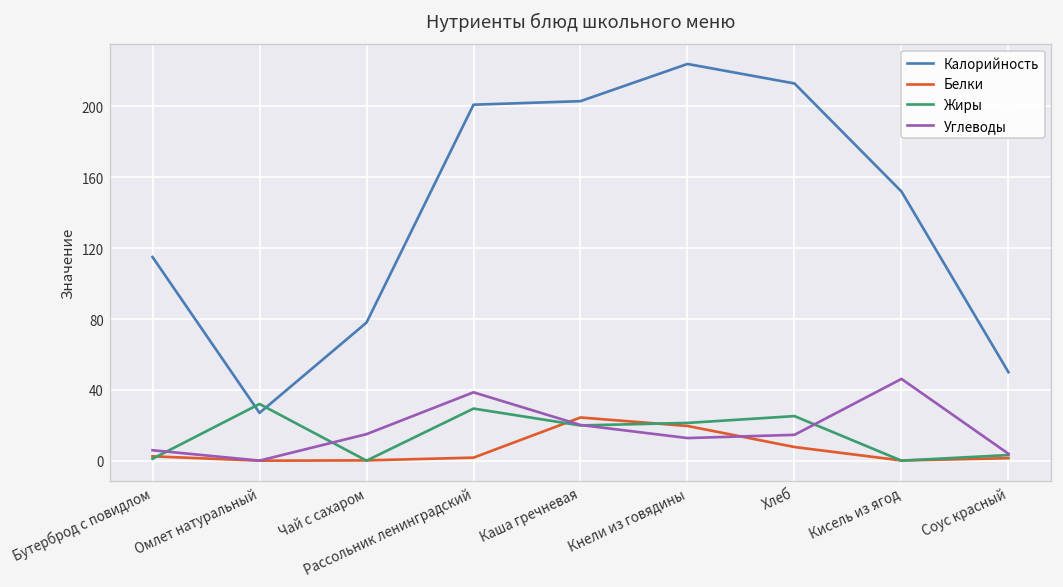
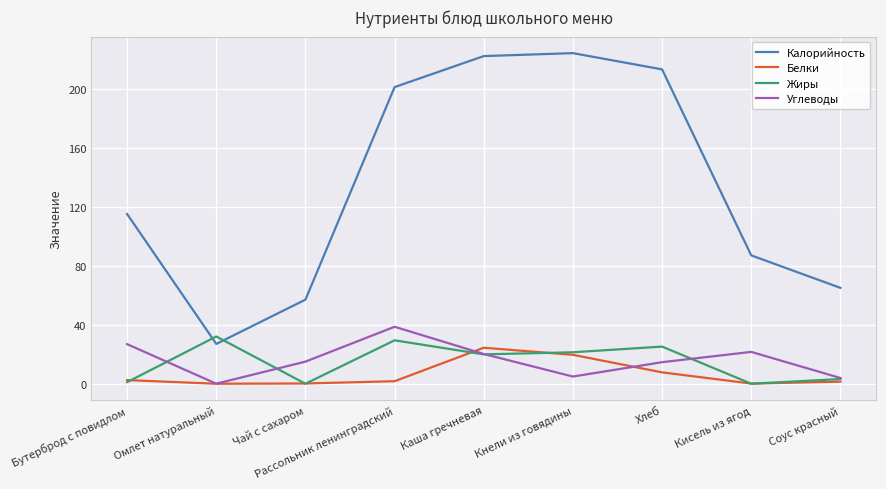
  {
    "Калорийность": {
      "Бутерброд с повидлом": 115,
      "Омлет натуральный": 27,
-     "Чай с сахаром": 78,
+     "Чай с сахаром": 57,
      "Рассольник ленинградский": 201,
-     "Каша гречневая": 203,
+     "Каша гречневая": 222,
      "Кнели из говядины": 224,
      "Хлеб": 213,
-     "Кисель из ягод": 152,
-     "Соус красный": 50
+     "Кисель из ягод": 87,
+     "Соус красный": 65
    },
    "Белки": {
      "Рассольник ленинградский": 2,
      "Каша гречневая": 24,
      "Хлеб": 8,
      "Соус красный": 1
    },
    "Жиры": {
      "Омлет натуральный": 32,
      "Рассольник ленинградский": 29,
      "Хлеб": 25
    },
    "Углеводы": {
-     "Бутерброд с повидлом": 6,
+     "Бутерброд с повидлом": 27,
      "Чай с сахаром": 15,
      "Рассольник ленинградский": 39,
-     "Кнели из говядины": 13,
+     "Кнели из говядины": 5,
      "Хлеб": 15,
-     "Кисель из ягод": 46
+     "Кисель из ягод": 22
    }
  }
